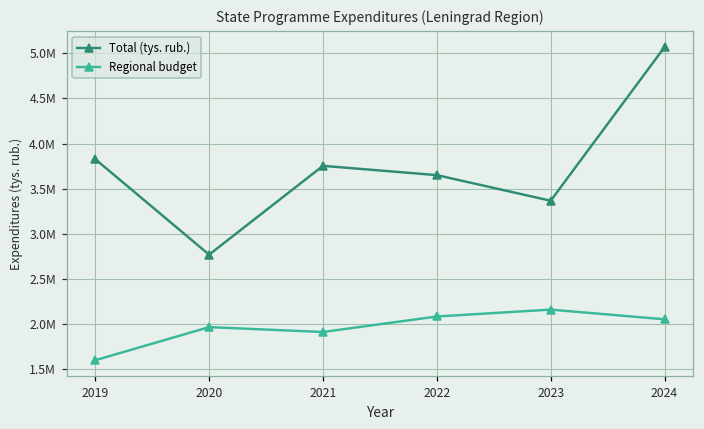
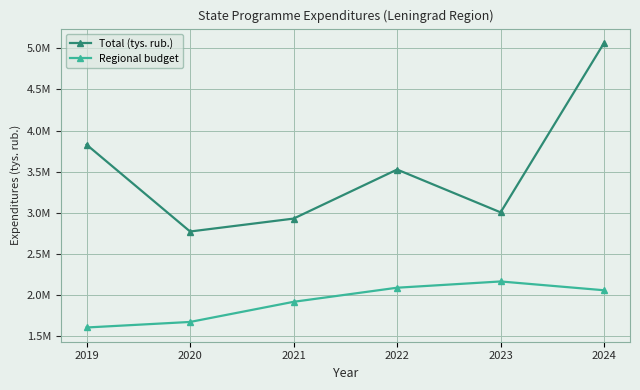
  {
    "Total (tys. rub.)": {
      "2019": 3800000,
      "2020": 2800000,
-     "2021": 3800000,
-     "2022": 3700000,
-     "2023": 3400000,
+     "2021": 2900000,
+     "2022": 3500000,
+     "2023": 3000000,
      "2024": 5100000
    },
    "Regional budget": {
      "2019": 1600000,
-     "2020": 2000000,
+     "2020": 1700000,
      "2021": 1900000,
      "2022": 2100000,
      "2023": 2200000,
      "2024": 2100000
    }
  }
